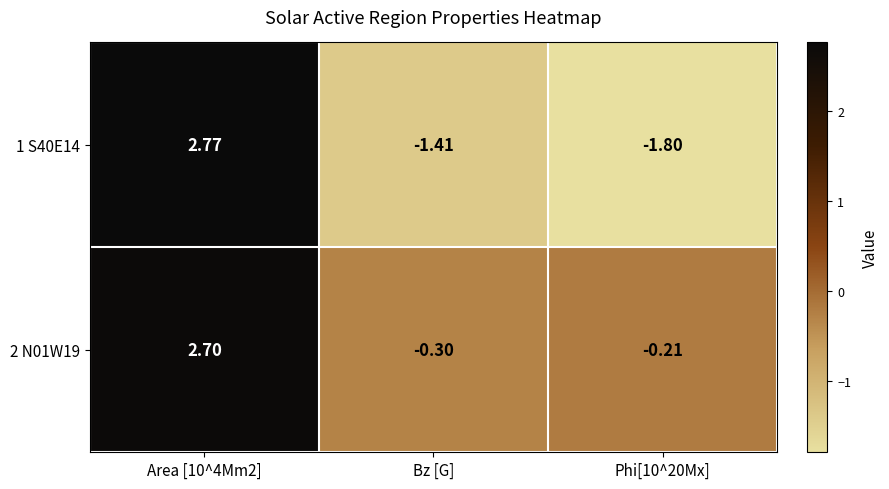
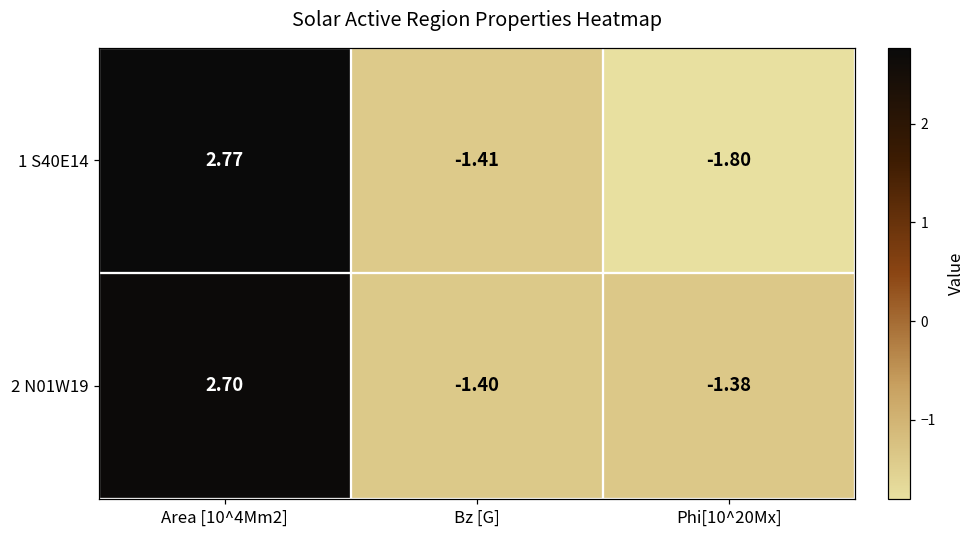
  {
    "1 S40E14": {
      "Area [10^4Mm2]": 2.77,
      "Bz [G]": -1.41,
      "Phi[10^20Mx]": -1.80
    },
    "2 N01W19": {
      "Area [10^4Mm2]": 2.70,
-     "Bz [G]": -0.30,
-     "Phi[10^20Mx]": -0.21
+     "Bz [G]": -1.40,
+     "Phi[10^20Mx]": -1.38
    }
  }
